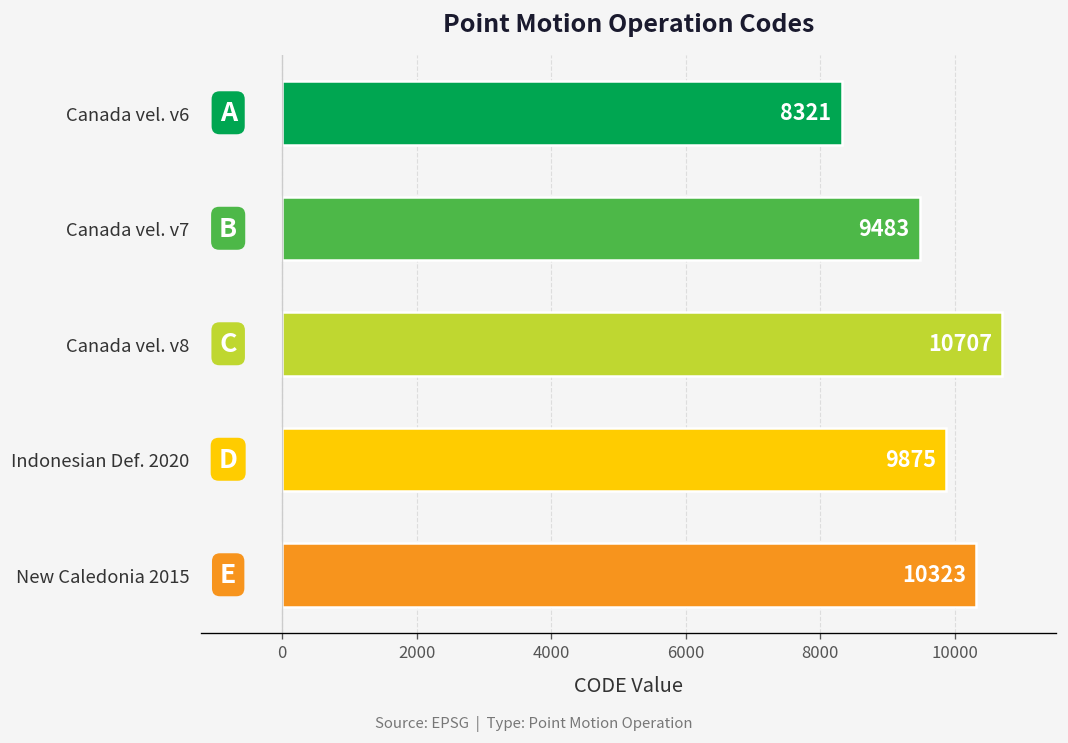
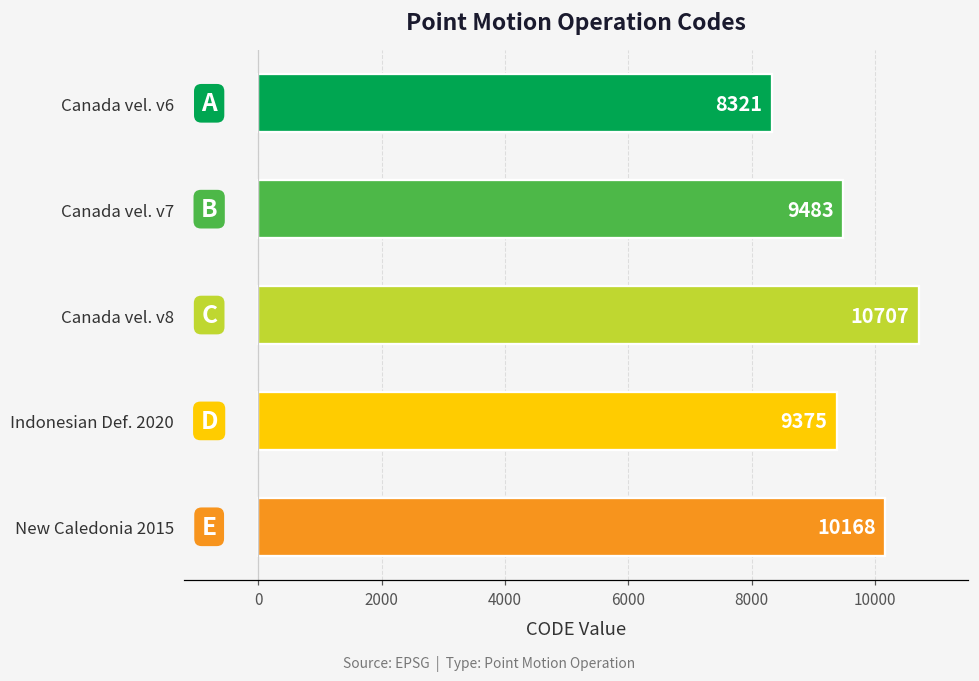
  {
    "Canada vel. v6": 8321,
    "Canada vel. v7": 9483,
    "Canada vel. v8": 10707,
-   "Indonesian Def. 2020": 9875,
-   "New Caledonia 2015": 10323
+   "Indonesian Def. 2020": 9375,
+   "New Caledonia 2015": 10168
  }
